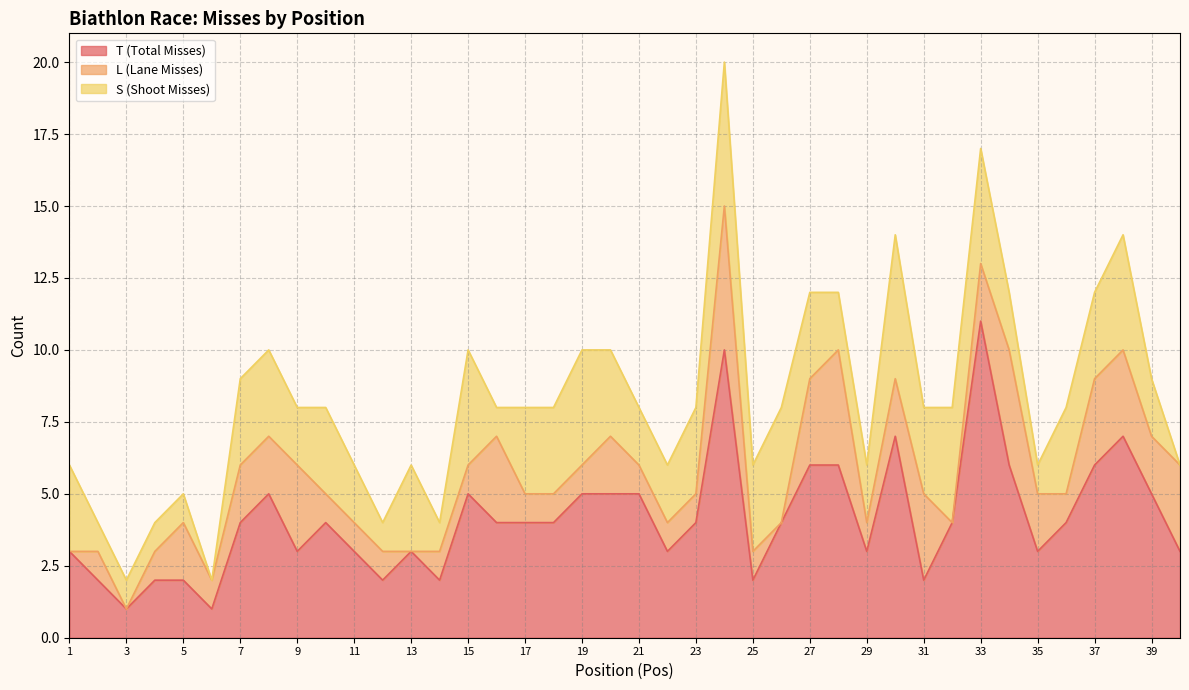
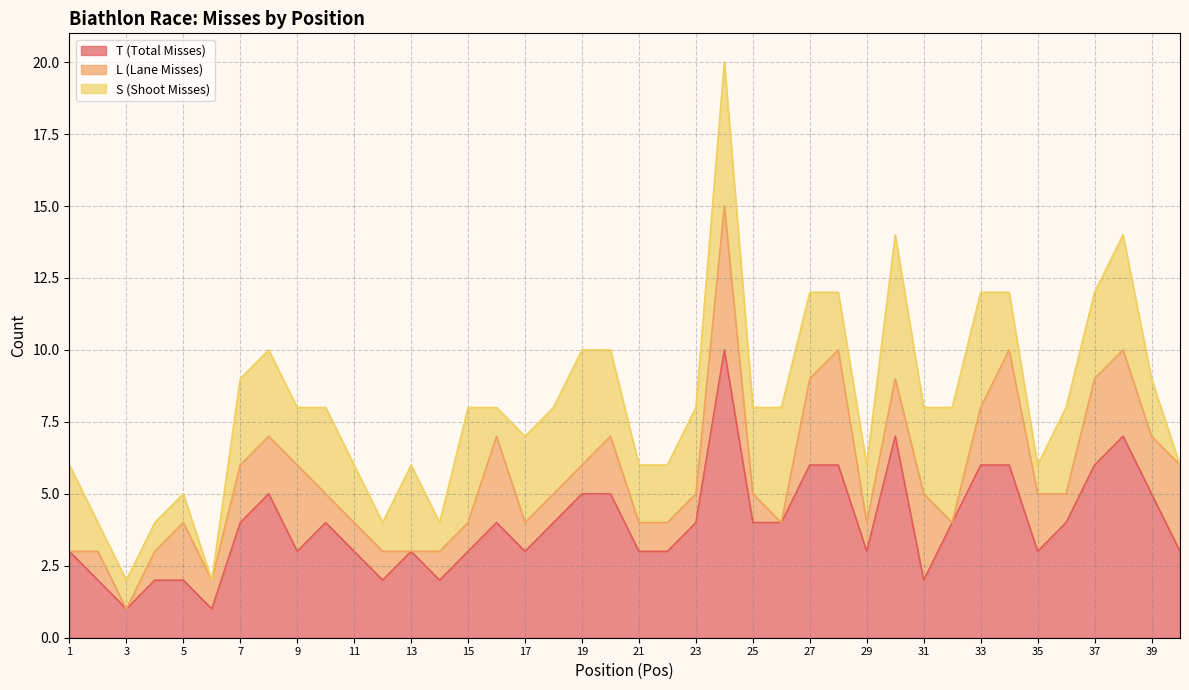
  {
    "T (Total Misses)": {
      "5": 2,
      "7": 4,
      "9": 3,
      "11": 3,
-     "15": 5,
-     "17": 4,
+     "15": 3,
+     "17": 3,
      "19": 5,
-     "21": 5,
+     "21": 3,
      "23": 4,
-     "25": 2,
+     "25": 4,
      "27": 6,
      "29": 3,
      "31": 2,
-     "33": 11,
+     "33": 6,
      "35": 3,
      "37": 6,
      "39": 5
    }
  }
